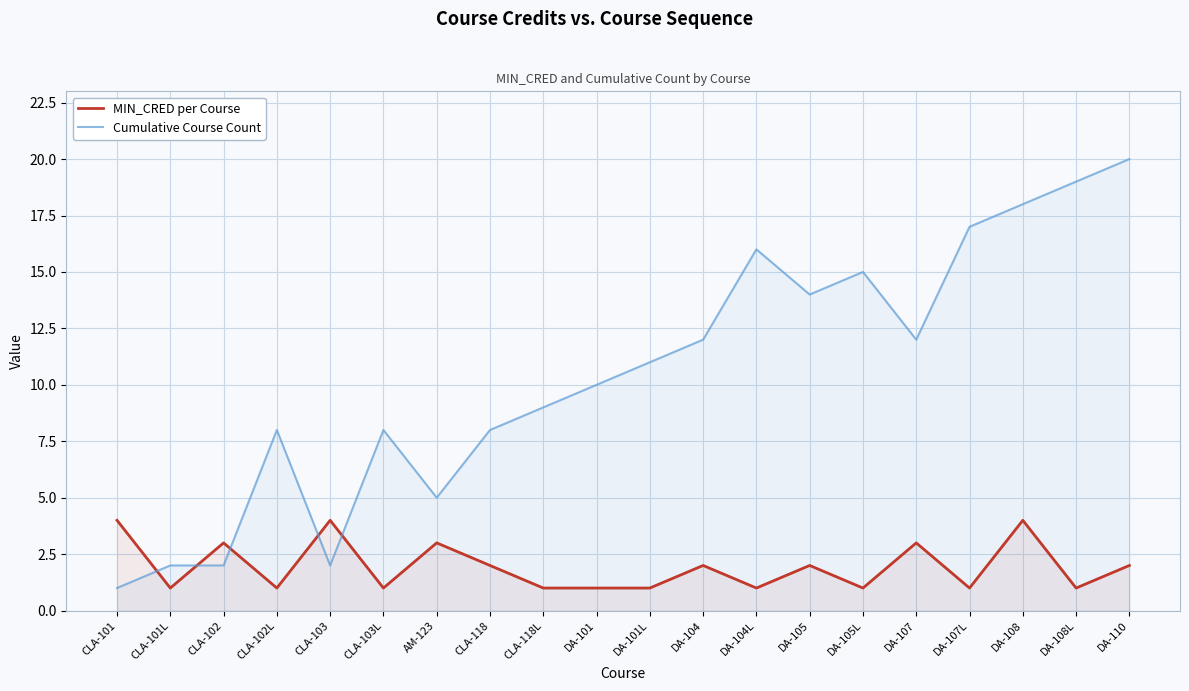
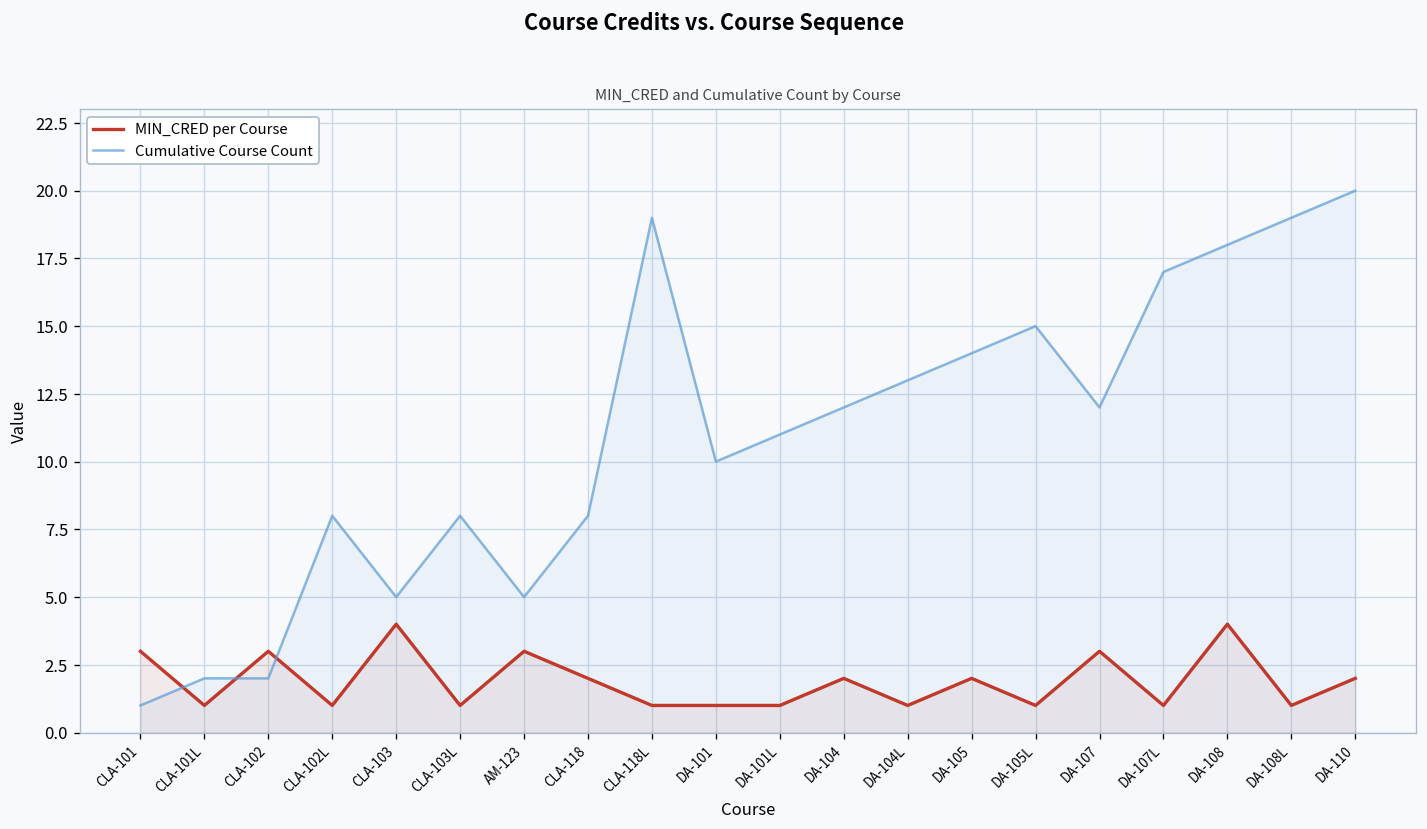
  {
    "MIN_CRED per Course": {
-     "CLA-101": 4,
+     "CLA-101": 3,
      "CLA-101L": 1,
      "CLA-102": 3,
      "CLA-102L": 1,
      "CLA-103": 4,
      "CLA-103L": 1,
      "AM-123": 3,
      "CLA-118": 2,
      "CLA-118L": 1,
      "DA-101": 1,
      "DA-101L": 1,
      "DA-104": 2,
      "DA-104L": 1,
      "DA-105": 2,
      "DA-105L": 1,
      "DA-107": 3,
      "DA-107L": 1,
      "DA-108": 4,
      "DA-108L": 1,
      "DA-110": 2
    },
    "Cumulative Course Count": {
      "CLA-101": 1,
      "CLA-101L": 2,
      "CLA-102": 2,
      "CLA-102L": 8,
-     "CLA-103": 2,
+     "CLA-103": 5,
      "CLA-103L": 8,
      "AM-123": 5,
      "CLA-118": 8,
-     "CLA-118L": 9,
+     "CLA-118L": 19,
      "DA-101": 10,
      "DA-101L": 11,
      "DA-104": 12,
-     "DA-104L": 16,
+     "DA-104L": 13,
      "DA-105": 14,
      "DA-105L": 15,
      "DA-107": 12,
      "DA-107L": 17,
      "DA-108": 18,
      "DA-108L": 19,
      "DA-110": 20
    }
  }
